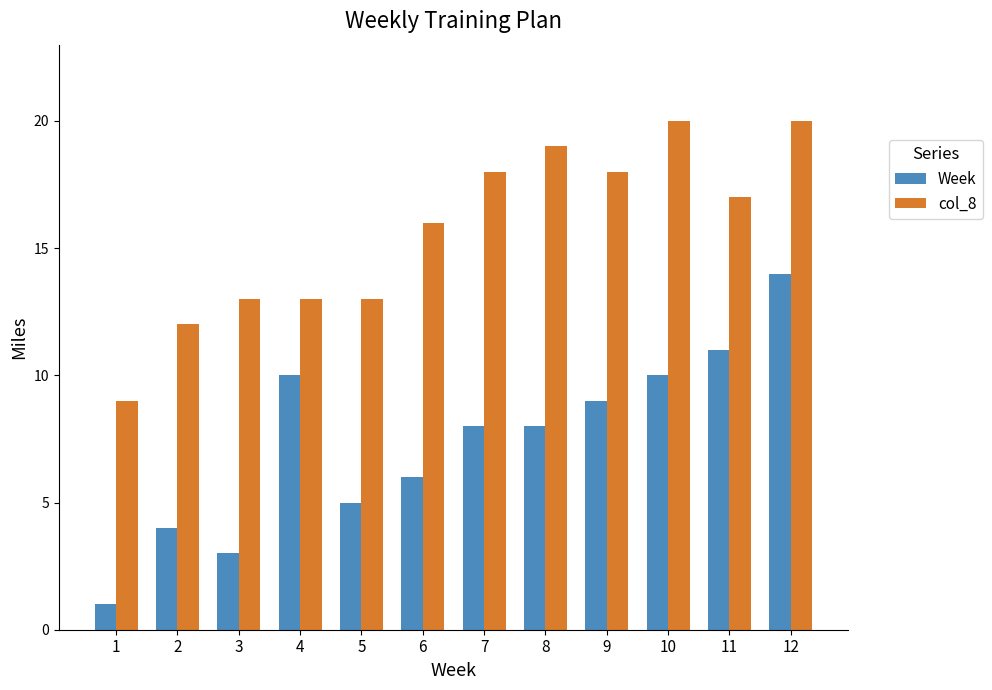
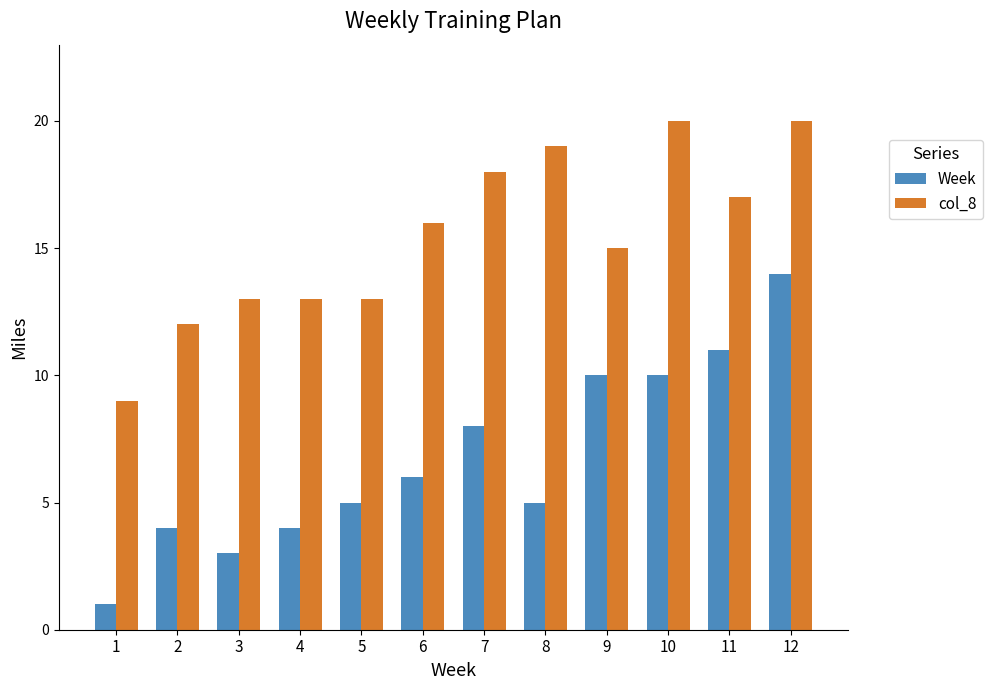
  {
    "Week": {
      "1": 1,
      "2": 4,
      "3": 3,
-     "4": 10,
+     "4": 4,
      "5": 5,
      "6": 6,
      "7": 8,
-     "8": 8,
-     "9": 9,
+     "8": 5,
+     "9": 10,
      "10": 10,
      "11": 11,
      "12": 14
    },
    "col_8": {
      "1": 9,
      "2": 12,
      "3": 13,
      "4": 13,
      "5": 13,
      "6": 16,
      "7": 18,
      "8": 19,
-     "9": 18,
+     "9": 15,
      "10": 20,
      "11": 17,
      "12": 20
    }
  }
